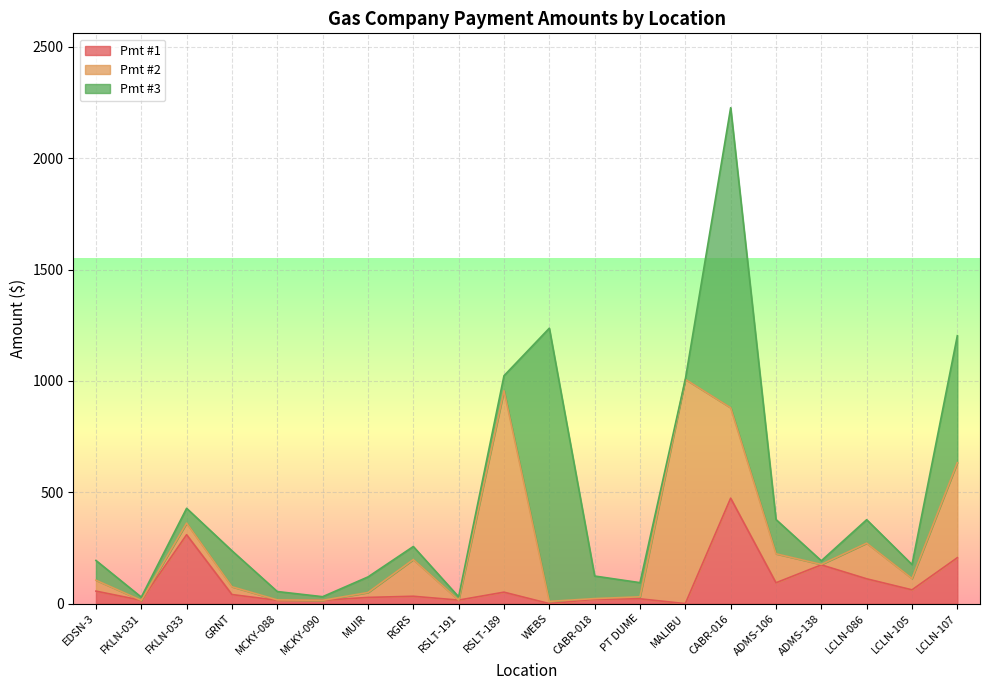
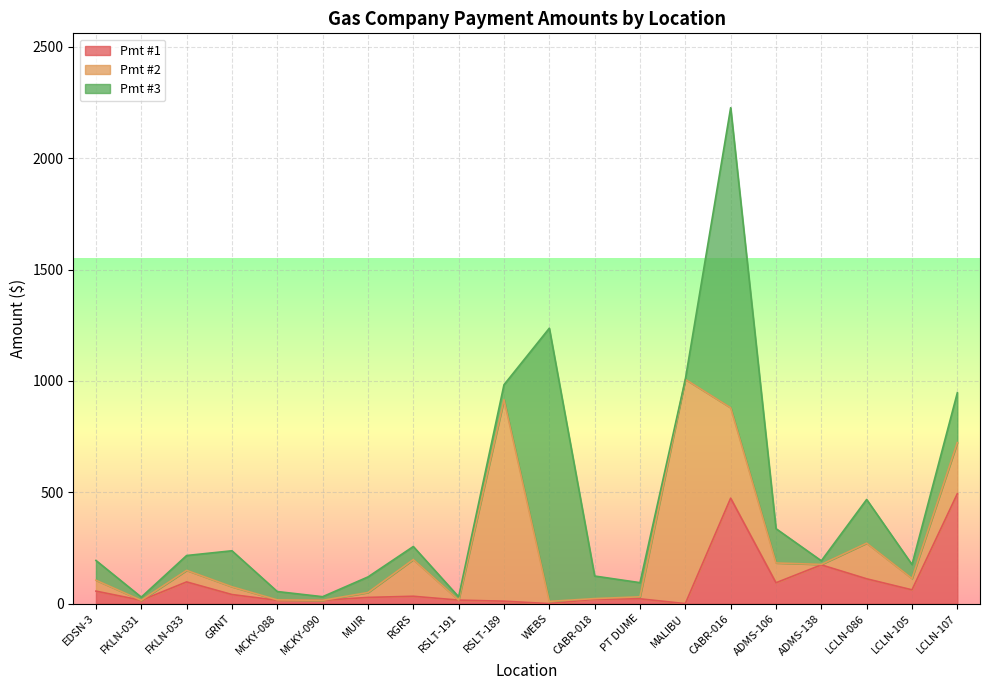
  {
    "Pmt #1": {
      "EDSN-3": 60,
-     "FKLN-033": 310,
+     "FKLN-033": 100,
      "GRNT": 40,
      "MUIR": 30,
      "RGRS": 30,
-     "RSLT-189": 50,
+     "RSLT-189": 10,
      "MALIBU": 0,
      "CABR-016": 470,
      "ADMS-106": 90,
      "LCLN-086": 110,
      "LCLN-105": 60,
-     "LCLN-107": 210
+     "LCLN-107": 490
    },
    "Pmt #2": {
      "EDSN-3": 50,
      "FKLN-033": 50,
      "GRNT": 40,
      "MUIR": 20,
      "RGRS": 160,
      "RSLT-189": 910,
      "CABR-016": 410,
-     "ADMS-106": 130,
+     "ADMS-106": 90,
      "LCLN-086": 160,
      "LCLN-105": 50,
-     "LCLN-107": 430
+     "LCLN-107": 230
    },
    "Pmt #3": {
      "EDSN-3": 90,
      "FKLN-031": 10,
      "FKLN-033": 70,
      "GRNT": 160,
      "MCKY-088": 40,
      "MCKY-090": 20,
      "MUIR": 70,
      "RGRS": 60,
      "RSLT-191": 10,
      "RSLT-189": 70,
      "WEBS": 1230,
      "CABR-018": 100,
      "PT DUME": 60,
      "CABR-016": 1350,
      "ADMS-106": 150,
      "ADMS-138": 20,
-     "LCLN-086": 110,
+     "LCLN-086": 200,
      "LCLN-105": 60,
-     "LCLN-107": 570
+     "LCLN-107": 220
    }
  }
